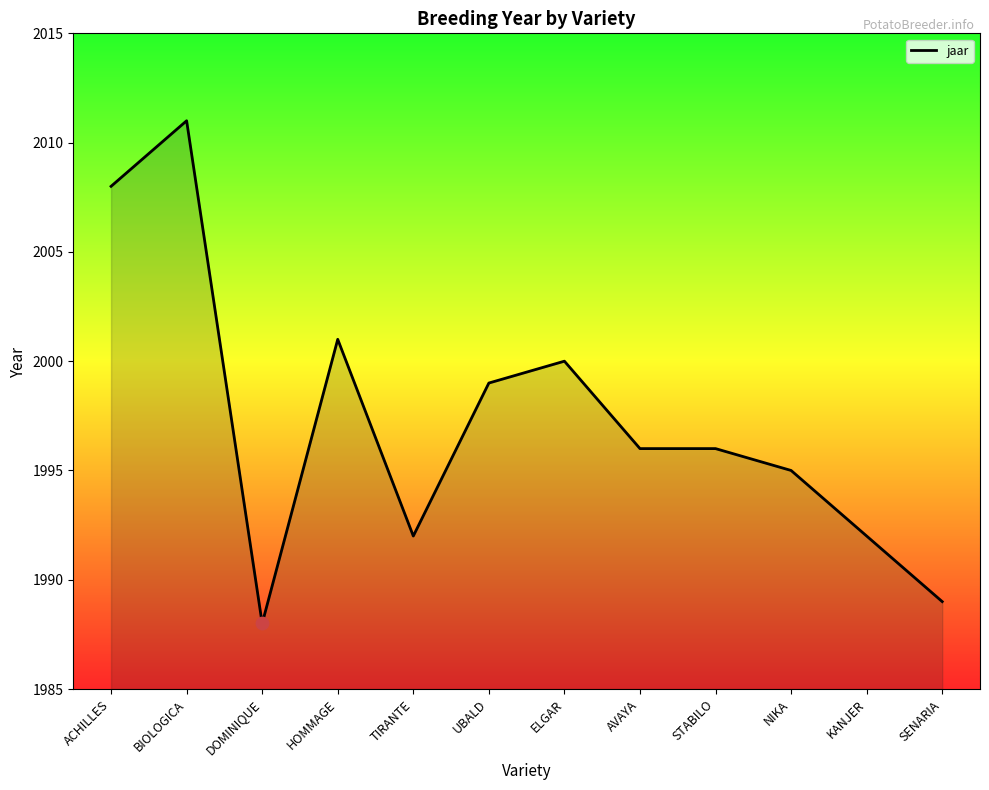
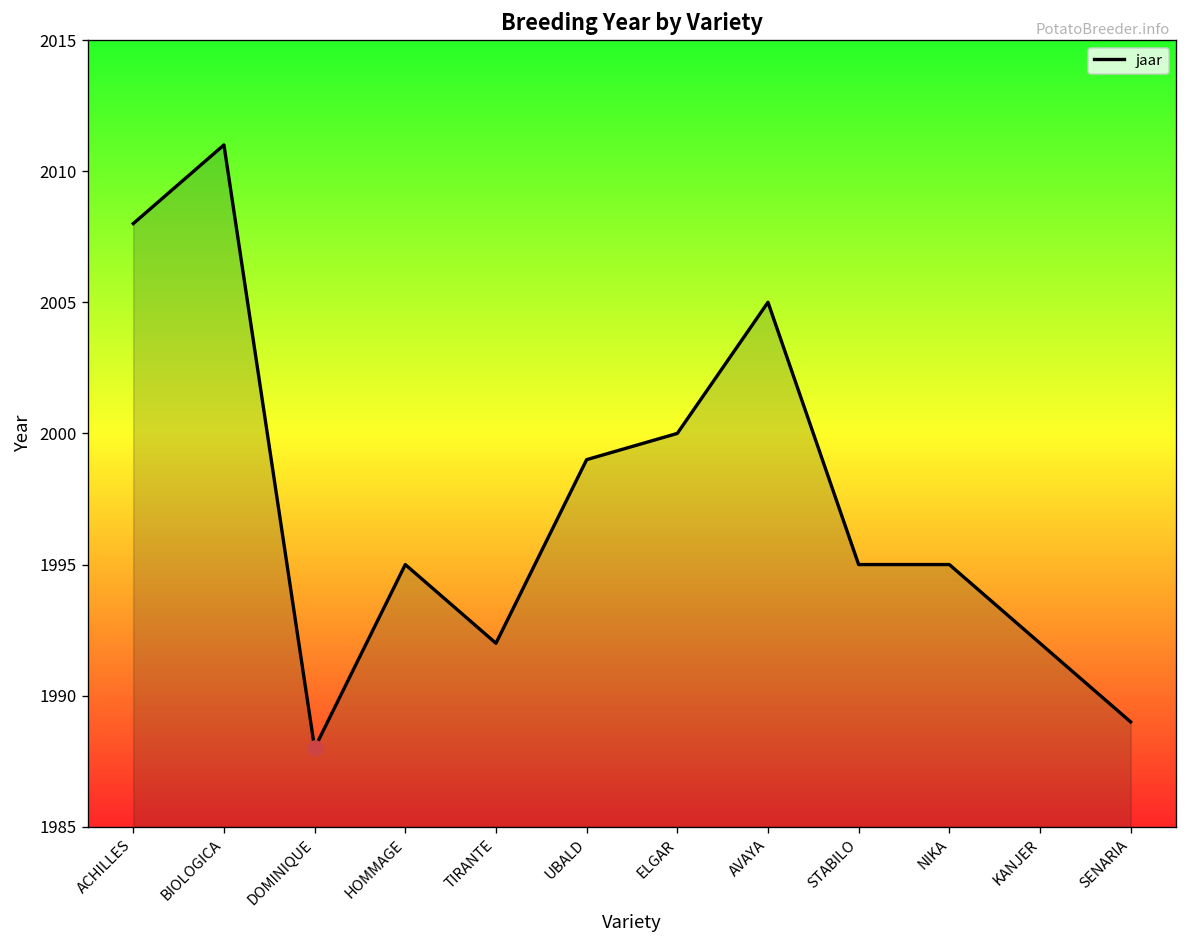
  {
    "jaar": {
      "ACHILLES": 2008,
      "BIOLOGICA": 2011,
-     "HOMMAGE": 2001,
+     "HOMMAGE": 1995,
      "TIRANTE": 1992,
      "UBALD": 1999,
      "ELGAR": 2000,
-     "AVAYA": 1996,
-     "STABILO": 1996,
+     "AVAYA": 2005,
+     "STABILO": 1995,
      "NIKA": 1995,
      "KANJER": 1992,
      "SENARIA": 1989
    }
  }
